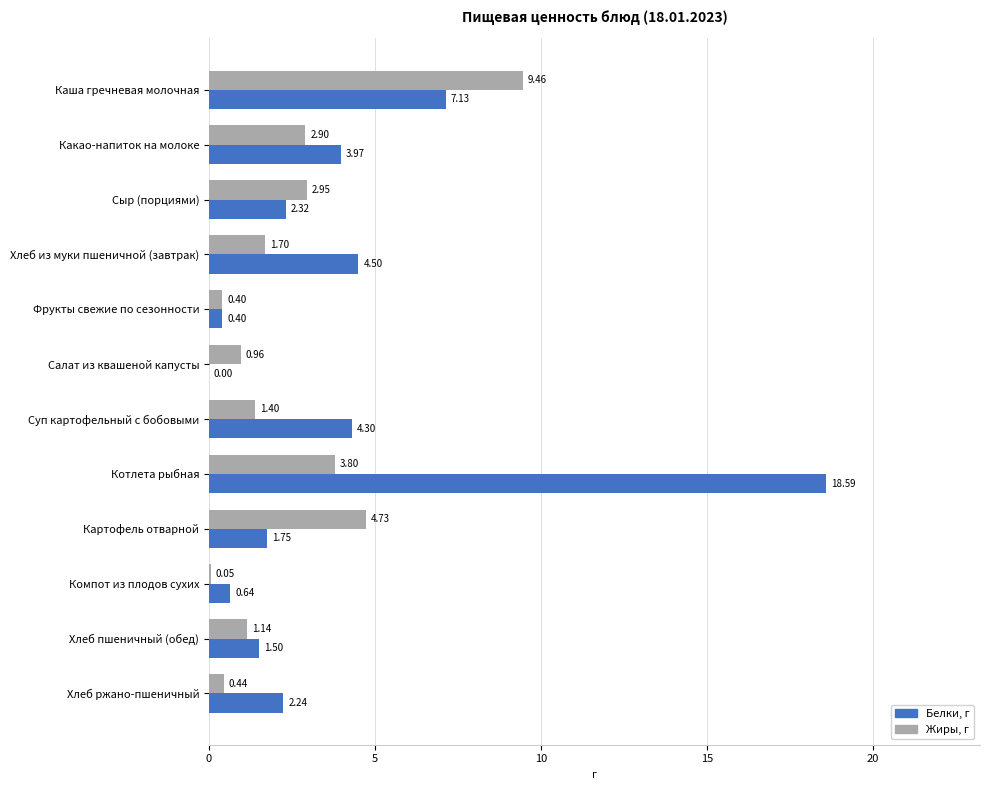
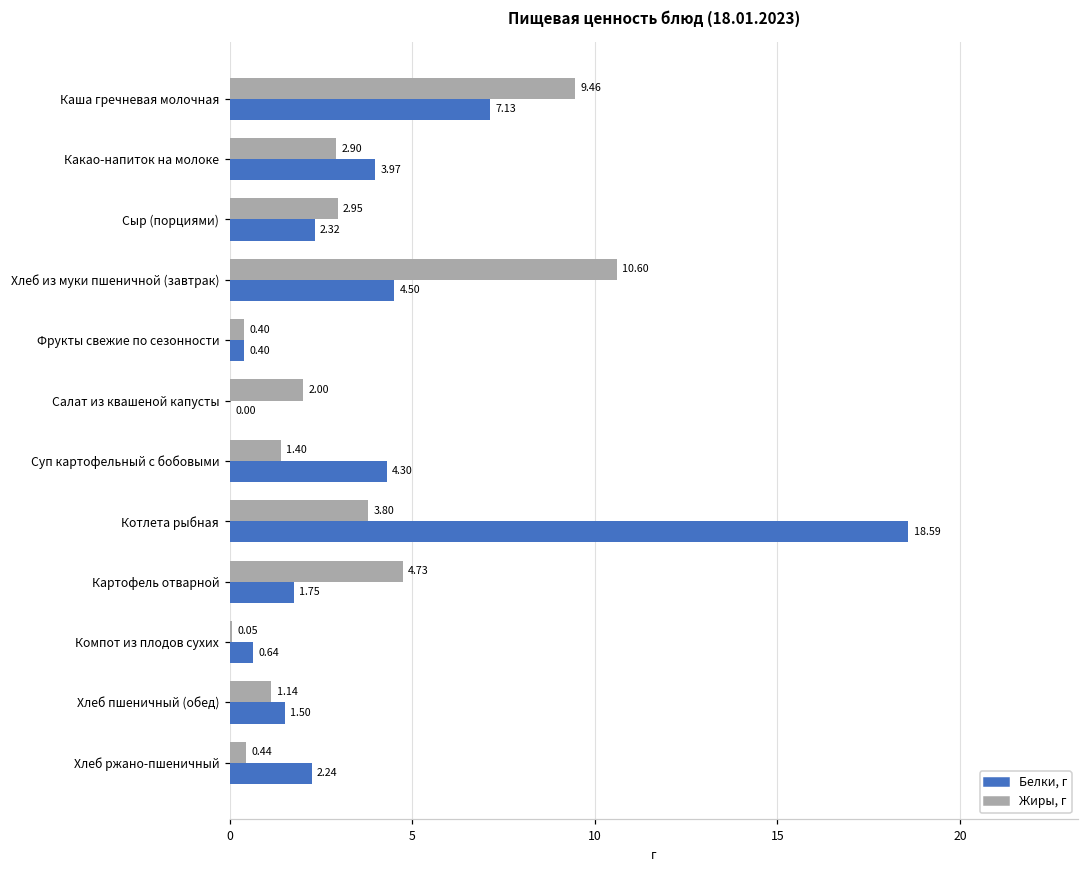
  {
    "Белки, г": {
      "Каша гречневая молочная": 7.13,
      "Какао-напиток на молоке": 3.97,
      "Сыр (порциями)": 2.32,
      "Хлеб из муки пшеничной (завтрак)": 4.50,
      "Фрукты свежие по сезонности": 0.40,
      "Салат из квашеной капусты": 0.00,
      "Суп картофельный с бобовыми": 4.30,
      "Котлета рыбная": 18.59,
      "Картофель отварной": 1.75,
      "Компот из плодов сухих": 0.64,
      "Хлеб пшеничный (обед)": 1.50,
      "Хлеб ржано-пшеничный": 2.24
    },
    "Жиры, г": {
      "Каша гречневая молочная": 9.46,
      "Какао-напиток на молоке": 2.90,
      "Сыр (порциями)": 2.95,
-     "Хлеб из муки пшеничной (завтрак)": 1.70,
+     "Хлеб из муки пшеничной (завтрак)": 10.60,
      "Фрукты свежие по сезонности": 0.40,
-     "Салат из квашеной капусты": 0.96,
+     "Салат из квашеной капусты": 2.00,
      "Суп картофельный с бобовыми": 1.40,
      "Котлета рыбная": 3.80,
      "Картофель отварной": 4.73,
      "Компот из плодов сухих": 0.05,
      "Хлеб пшеничный (обед)": 1.14,
      "Хлеб ржано-пшеничный": 0.44
    }
  }
